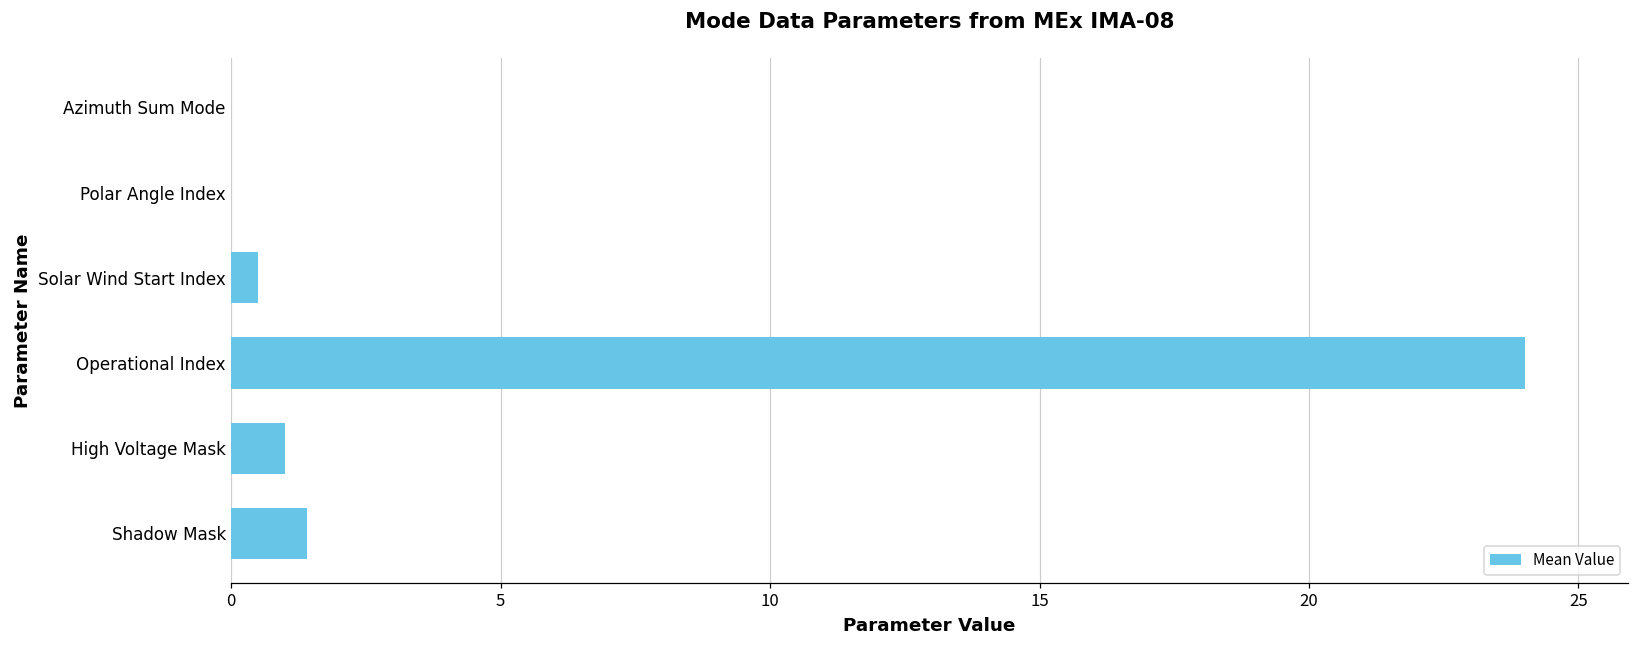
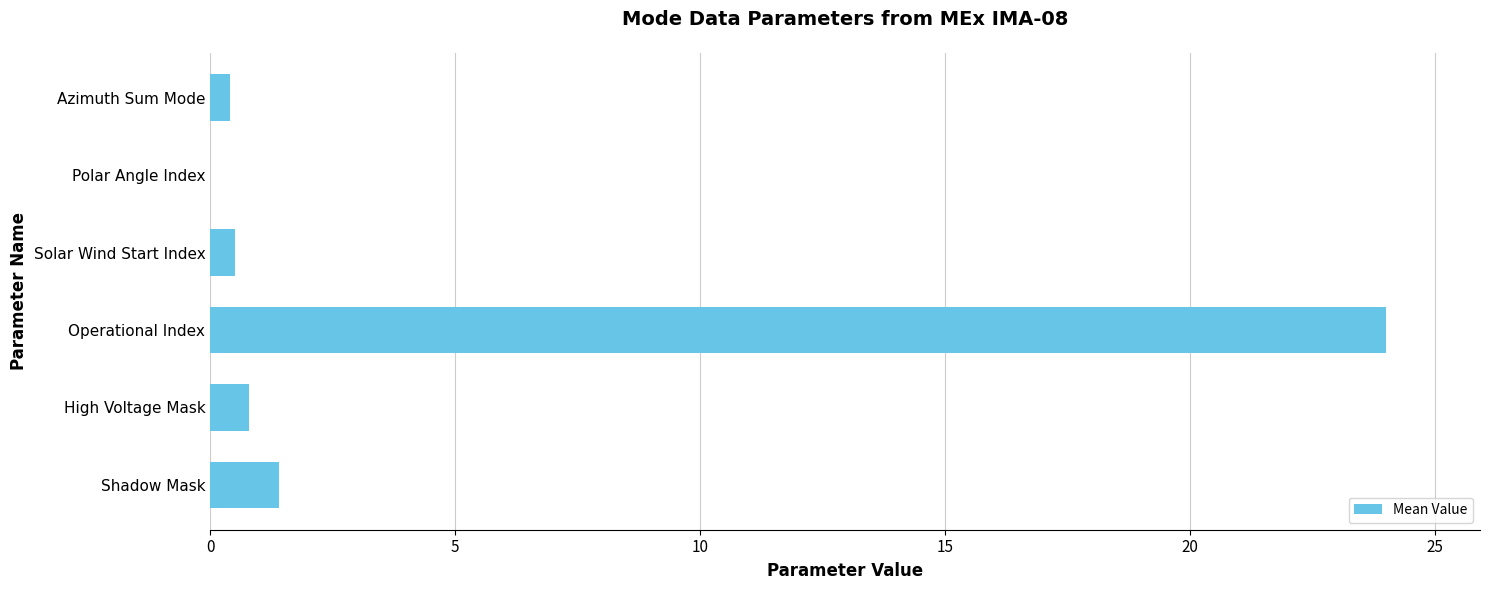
  {
-   "Azimuth Sum Mode": 0.0,
+   "Azimuth Sum Mode": 0.4,
    "Polar Angle Index": 0.0,
    "Solar Wind Start Index": 0.5,
    "Operational Index": 24.0,
-   "High Voltage Mask": 1.0,
+   "High Voltage Mask": 0.8,
    "Shadow Mask": 1.4
  }
